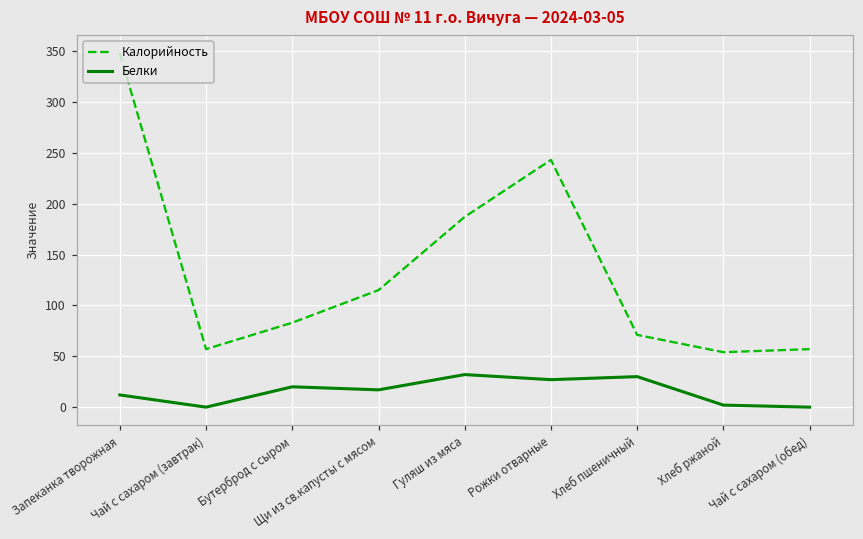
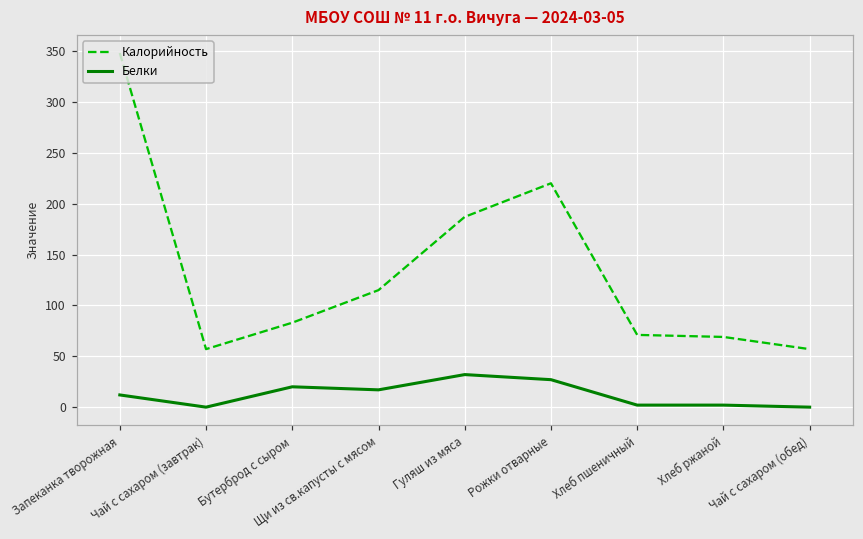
  {
    "Калорийность": {
      "Чай с сахаром (завтрак)": 60,
      "Бутерброд с сыром": 80,
      "Щи из св.капусты с мясом": 120,
      "Гуляш из мяса": 190,
-     "Рожки отварные": 240,
+     "Рожки отварные": 220,
      "Хлеб пшеничный": 70,
-     "Хлеб ржаной": 50,
+     "Хлеб ржаной": 70,
      "Чай с сахаром (обед)": 60
    },
    "Белки": {
      "Запеканка творожная": 10,
      "Чай с сахаром (завтрак)": 0,
      "Бутерброд с сыром": 20,
      "Щи из св.капусты с мясом": 20,
      "Гуляш из мяса": 30,
      "Рожки отварные": 30,
-     "Хлеб пшеничный": 30,
+     "Хлеб пшеничный": 0,
      "Хлеб ржаной": 0,
      "Чай с сахаром (обед)": 0
    }
  }
